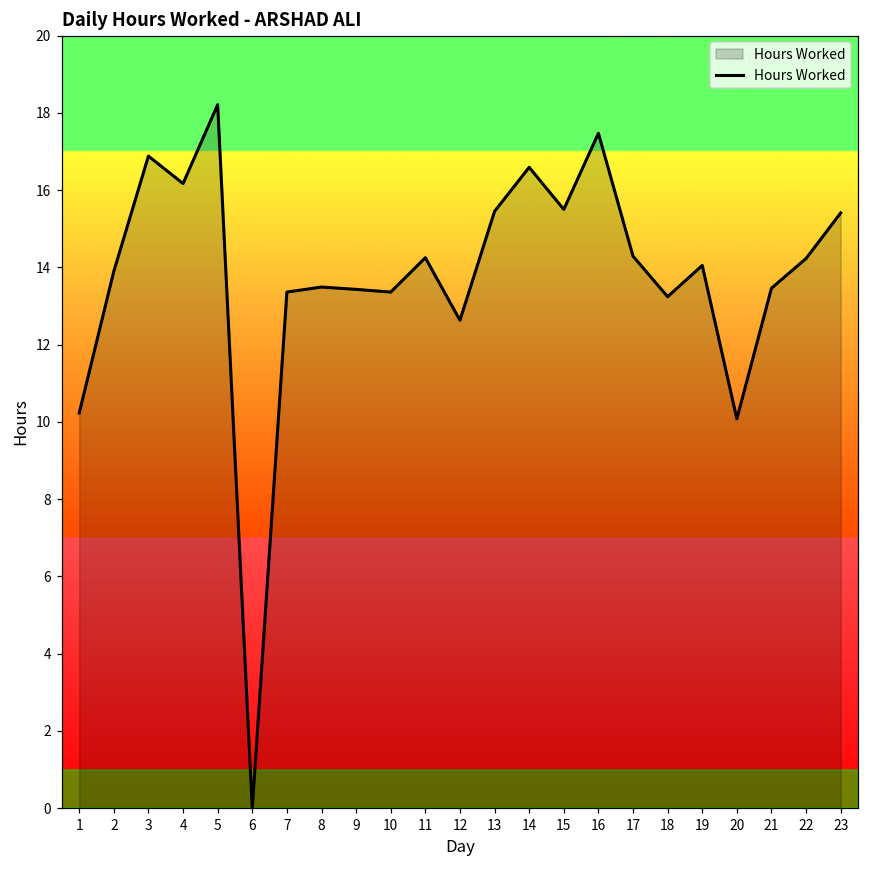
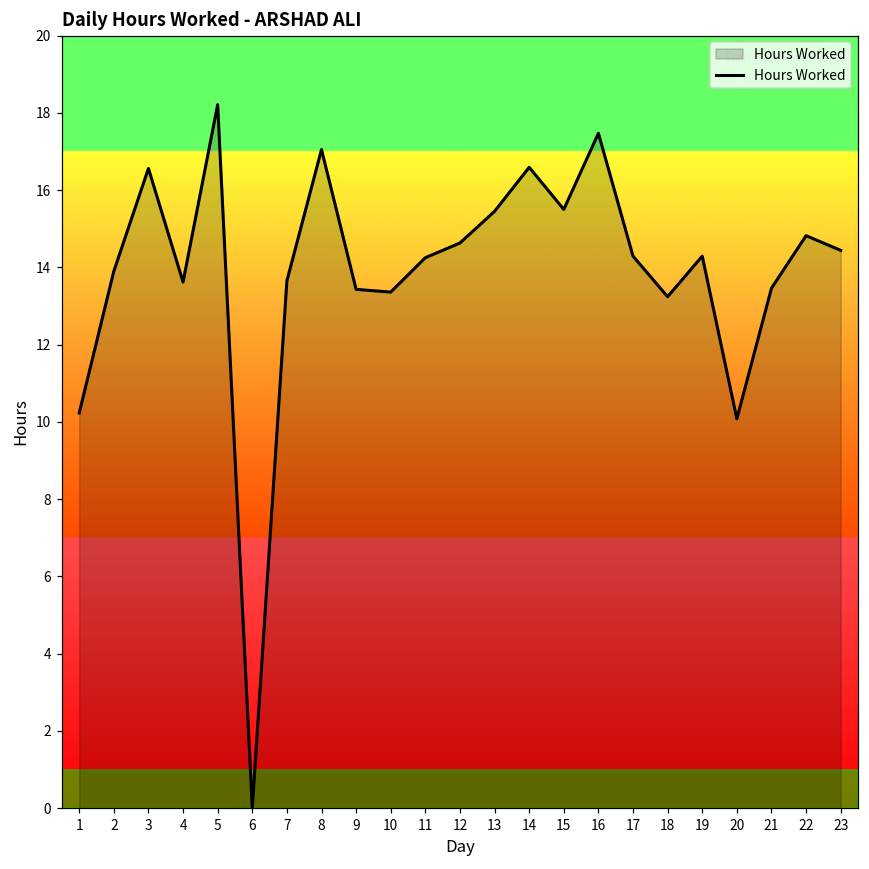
  {
    "1": 10.2,
    "2": 13.9,
-   "3": 16.9,
-   "4": 16.2,
+   "3": 16.6,
+   "4": 13.6,
    "5": 18.2,
-   "7": 13.4,
-   "8": 13.5,
+   "7": 13.7,
+   "8": 17.1,
    "9": 13.4,
    "10": 13.4,
    "11": 14.3,
-   "12": 12.6,
+   "12": 14.6,
    "13": 15.5,
    "14": 16.6,
    "15": 15.5,
    "16": 17.5,
    "17": 14.3,
    "18": 13.2,
-   "19": 14.1,
+   "19": 14.3,
    "20": 10.1,
    "21": 13.5,
-   "22": 14.2,
-   "23": 15.4
+   "22": 14.8,
+   "23": 14.4
  }
